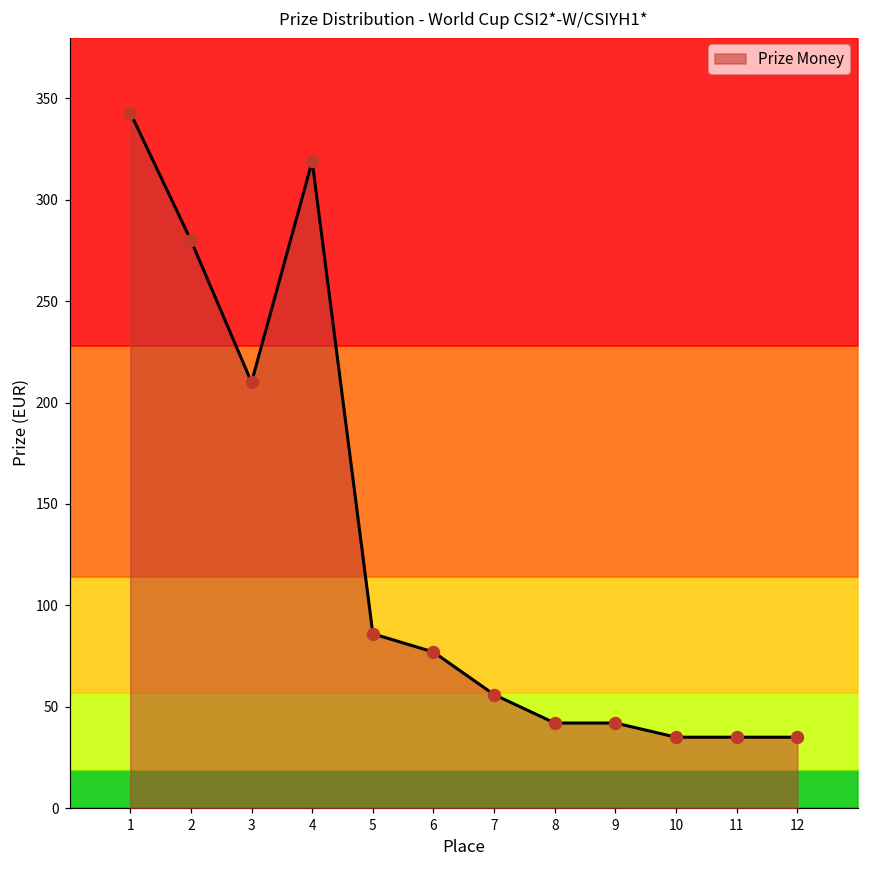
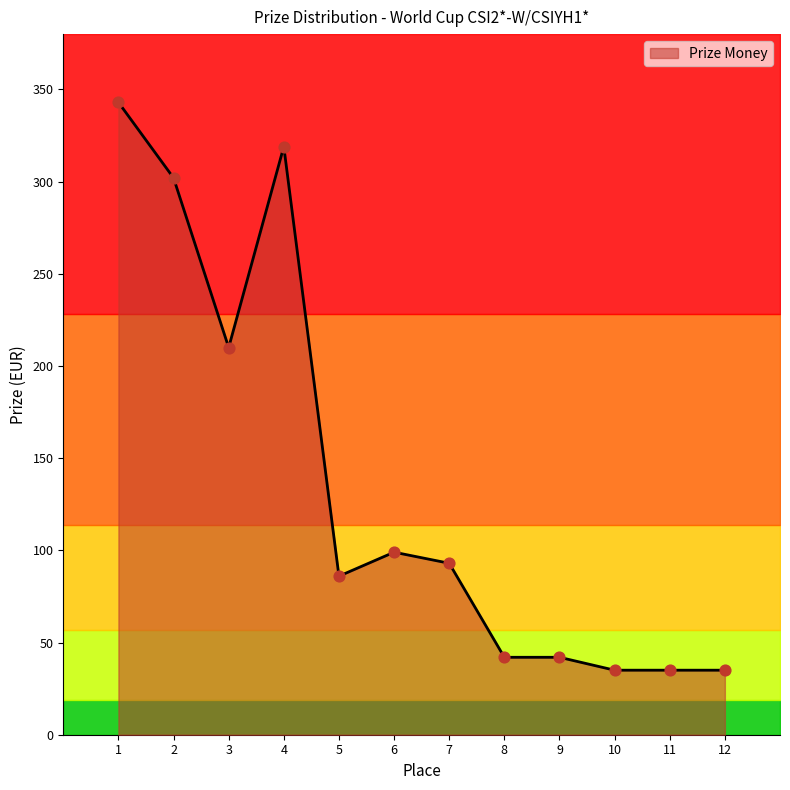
  {
    "Prize Money": {
      "1": 343,
-     "2": 280,
+     "2": 302,
      "3": 210,
      "4": 319,
      "5": 86,
-     "6": 77,
-     "7": 56,
+     "6": 99,
+     "7": 93,
      "8": 42,
      "9": 42,
      "10": 35,
      "11": 35,
      "12": 35
    }
  }
